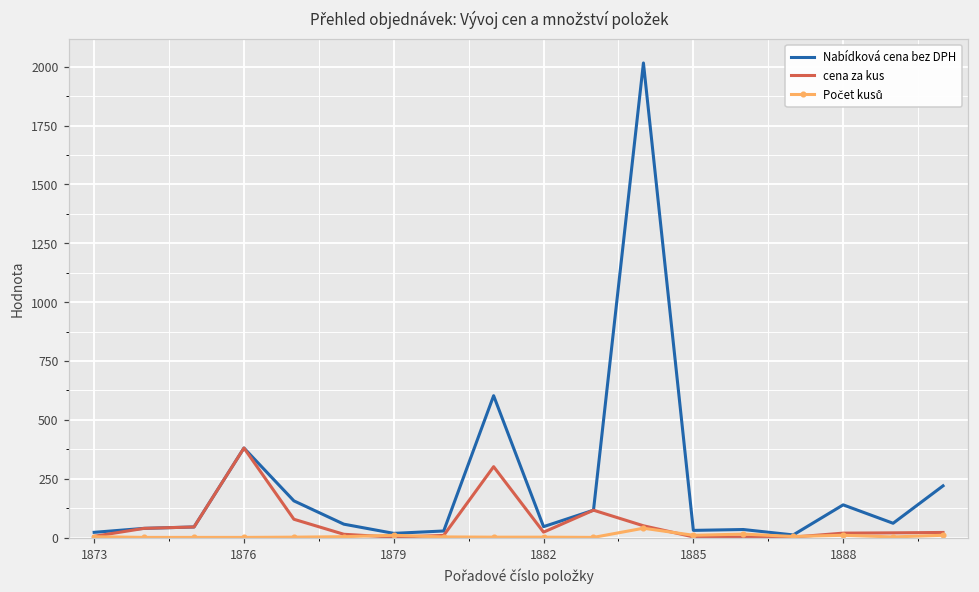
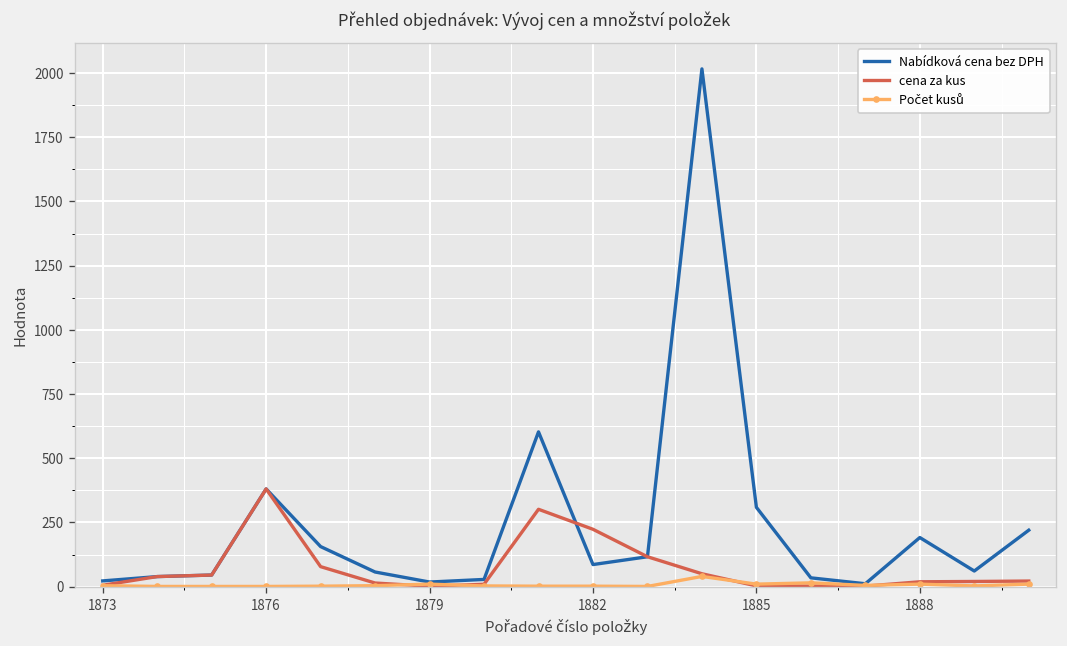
  {
    "Nabídková cena bez DPH": {
      "1873": 20,
-     "1882": 50,
-     "1885": 30,
-     "1888": 140
+     "1882": 90,
+     "1885": 310,
+     "1888": 190
    },
    "cena za kus": {
-     "1882": 20
+     "1882": 220
    },
    "Počet kusů": {
      "1876": 0,
      "1882": 0
    }
  }
